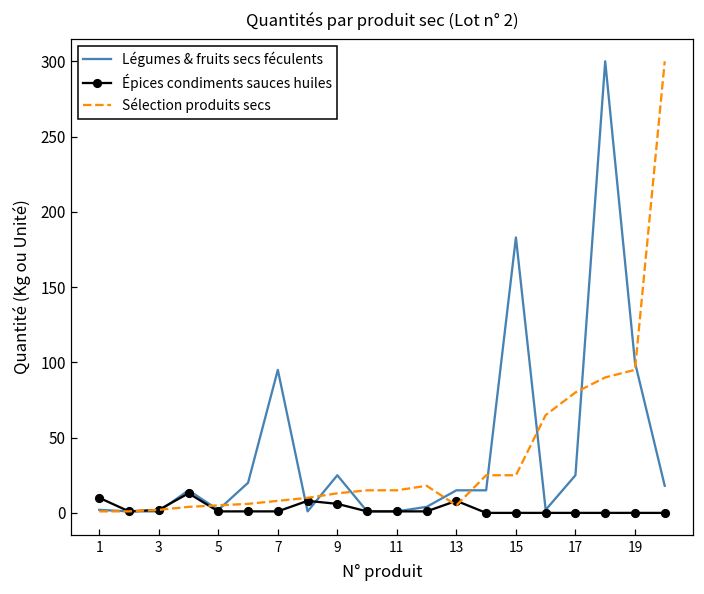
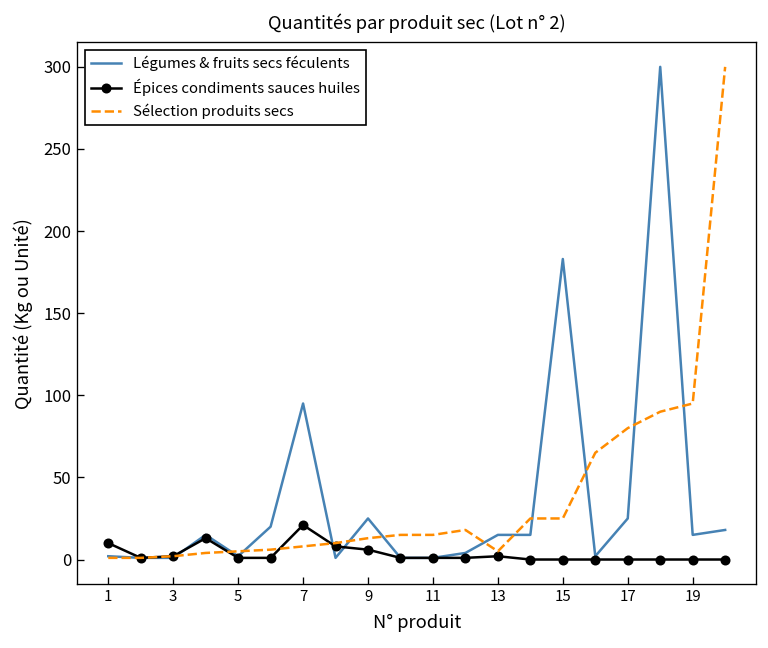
  {
    "Légumes & fruits secs féculents": {
      "7": 95,
      "9": 25,
      "13": 15,
      "15": 183,
      "17": 25,
-     "19": 100
+     "19": 15
    },
    "Épices condiments sauces huiles": {
      "1": 10,
-     "7": 1,
+     "7": 21,
      "9": 6,
-     "13": 8,
+     "13": 2,
      "15": 0,
      "17": 0,
      "19": 0
    },
    "Sélection produits secs": {
      "5": 5,
      "7": 8,
      "9": 13,
      "11": 15,
      "13": 5,
      "15": 25,
      "17": 80,
      "19": 95
    }
  }
